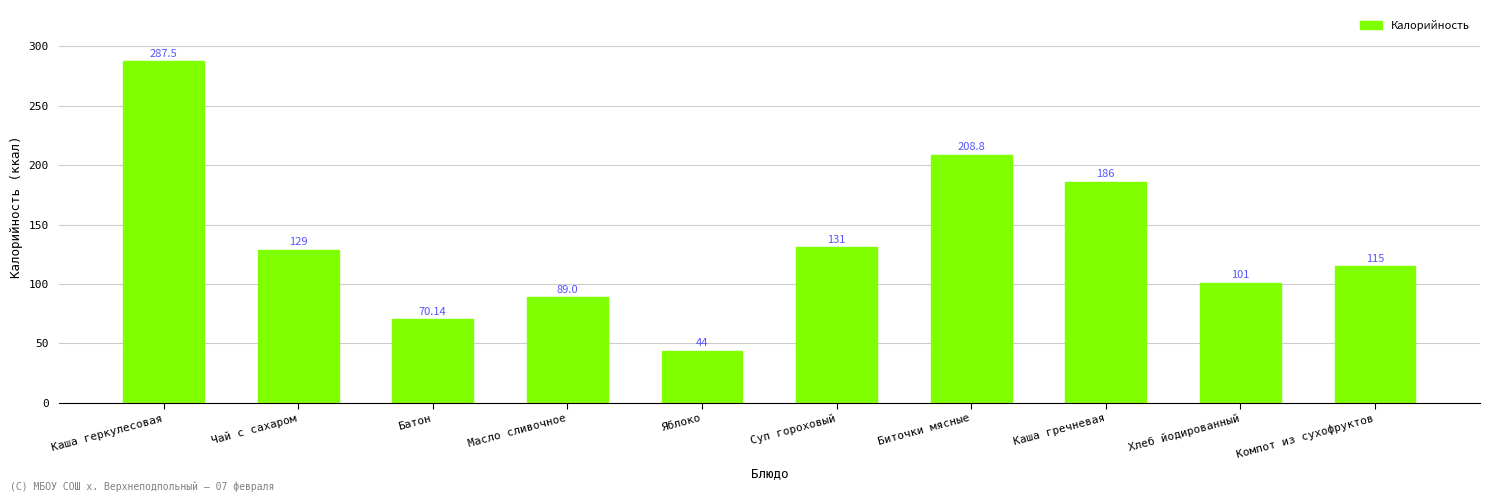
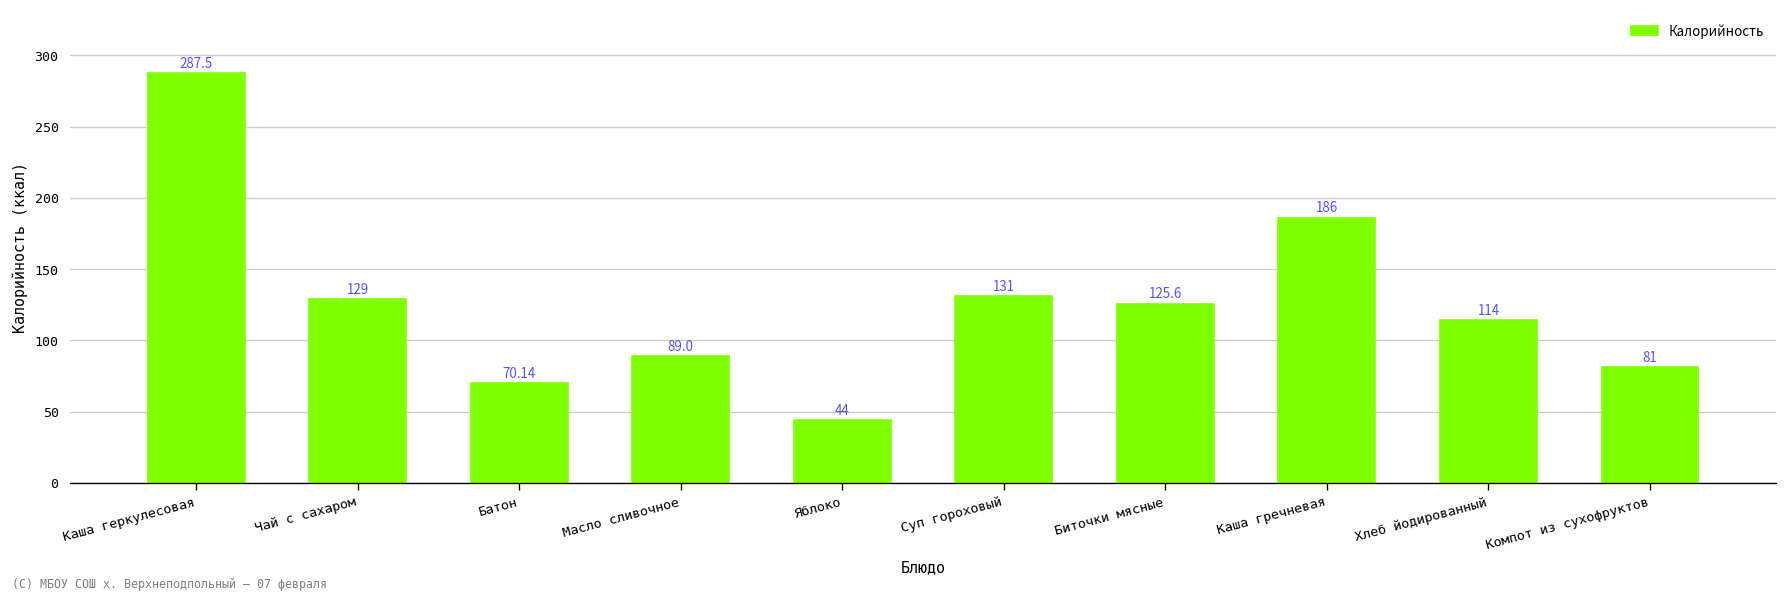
  {
    "Каша геркулесовая": 287.5,
    "Чай с сахаром": 129,
    "Батон": 70.14,
    "Масло сливочное": 89.0,
    "Яблоко": 44,
    "Суп гороховый": 131,
-   "Биточки мясные": 208.8,
+   "Биточки мясные": 125.6,
    "Каша гречневая": 186,
-   "Хлеб йодированный": 101,
-   "Компот из сухофруктов": 115
+   "Хлеб йодированный": 114,
+   "Компот из сухофруктов": 81
  }
